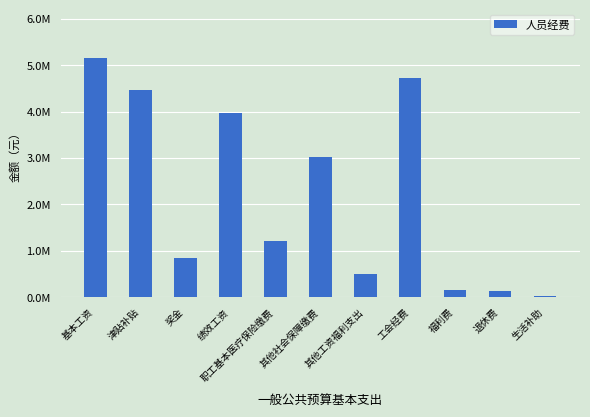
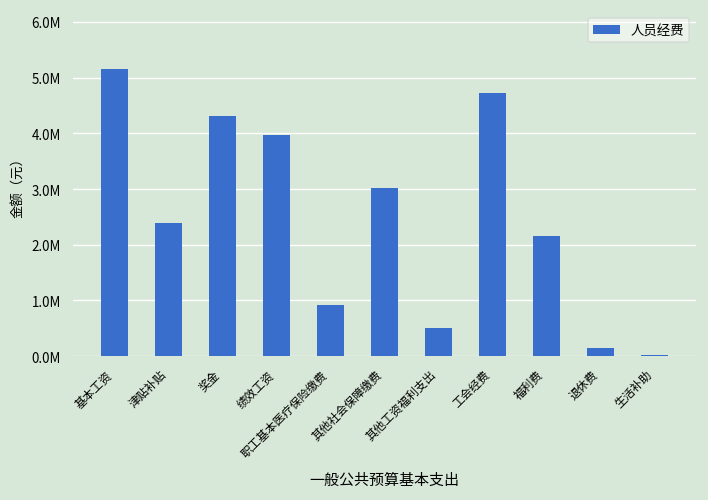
  {
    "基本工资": 5200000,
-   "津贴补贴": 4500000,
-   "奖金": 800000,
+   "津贴补贴": 2400000,
+   "奖金": 4300000,
    "绩效工资": 4000000,
-   "职工基本医疗保险缴费": 1200000,
+   "职工基本医疗保险缴费": 900000,
    "其他社会保障缴费": 3000000,
    "其他工资福利支出": 500000,
    "工会经费": 4700000,
-   "福利费": 200000,
+   "福利费": 2200000,
    "退休费": 100000
  }
